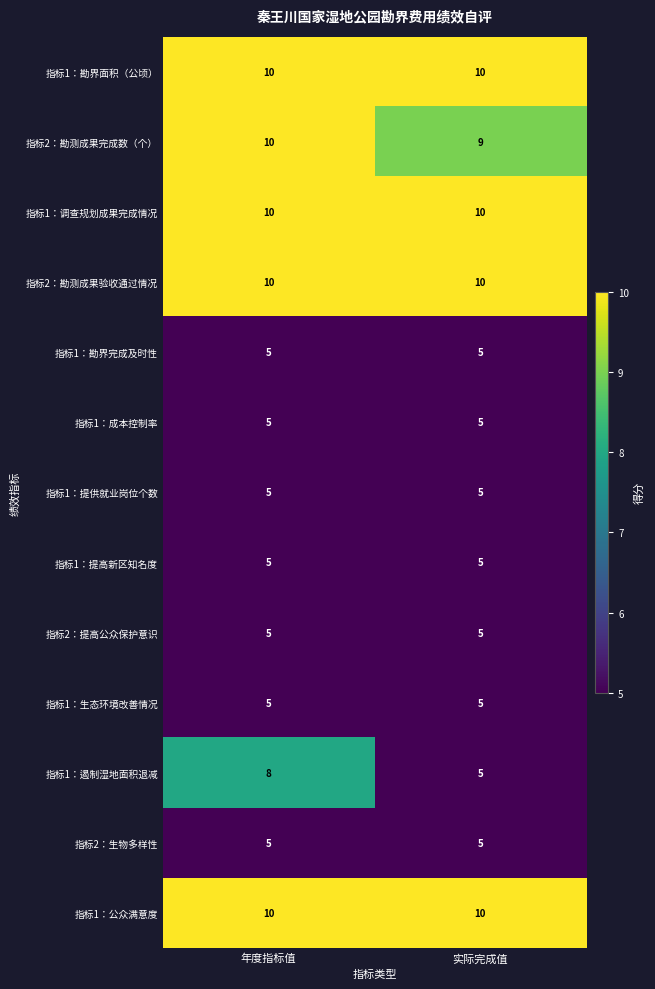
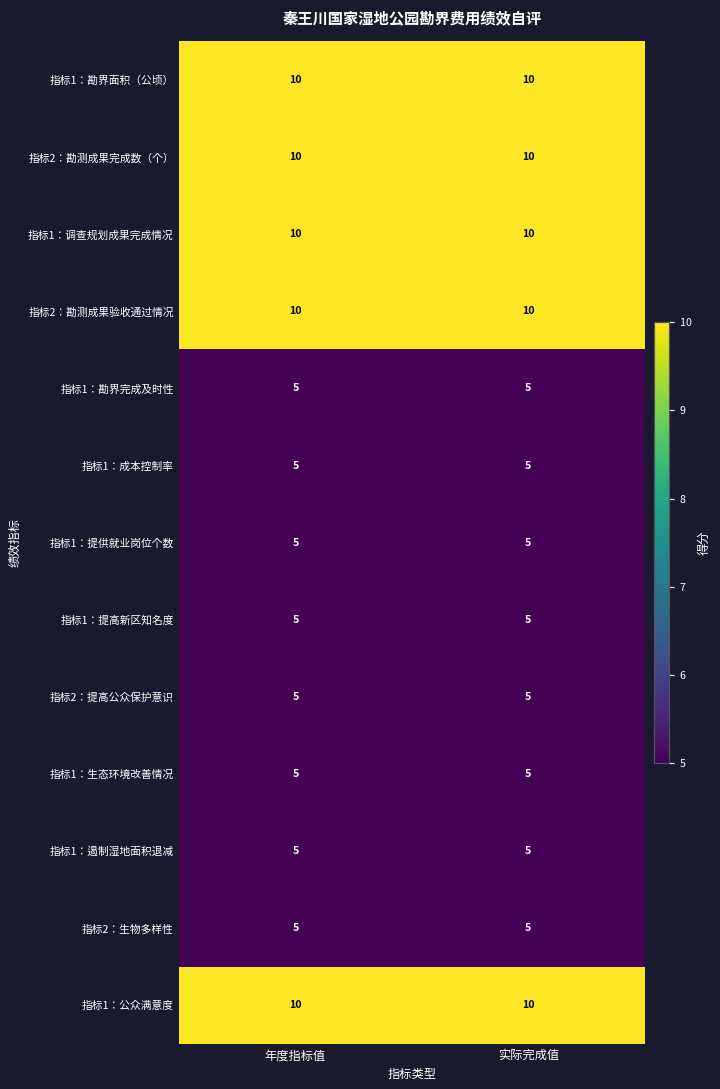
  {
    "指标1：勘界面积（公顷）": {
      "年度指标值": 10,
      "实际完成值": 10
    },
    "指标2：勘测成果完成数（个）": {
      "年度指标值": 10,
-     "实际完成值": 9
+     "实际完成值": 10
    },
    "指标1：调查规划成果完成情况": {
      "年度指标值": 10,
      "实际完成值": 10
    },
    "指标2：勘测成果验收通过情况": {
      "年度指标值": 10,
      "实际完成值": 10
    },
    "指标1：勘界完成及时性": {
      "年度指标值": 5,
      "实际完成值": 5
    },
    "指标1：成本控制率": {
      "年度指标值": 5,
      "实际完成值": 5
    },
    "指标1：提供就业岗位个数": {
      "年度指标值": 5,
      "实际完成值": 5
    },
    "指标1：提高新区知名度": {
      "年度指标值": 5,
      "实际完成值": 5
    },
    "指标2：提高公众保护意识": {
      "年度指标值": 5,
      "实际完成值": 5
    },
    "指标1：生态环境改善情况": {
      "年度指标值": 5,
      "实际完成值": 5
    },
    "指标1：遏制湿地面积退减": {
-     "年度指标值": 8,
+     "年度指标值": 5,
      "实际完成值": 5
    },
    "指标2：生物多样性": {
      "年度指标值": 5,
      "实际完成值": 5
    },
    "指标1：公众满意度": {
      "年度指标值": 10,
      "实际完成值": 10
    }
  }
